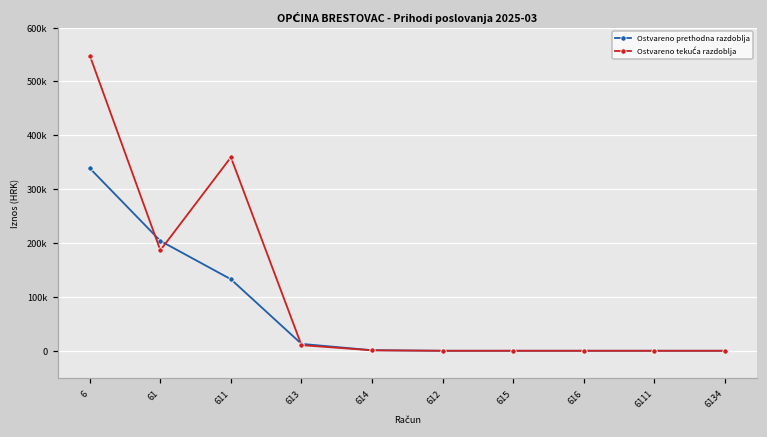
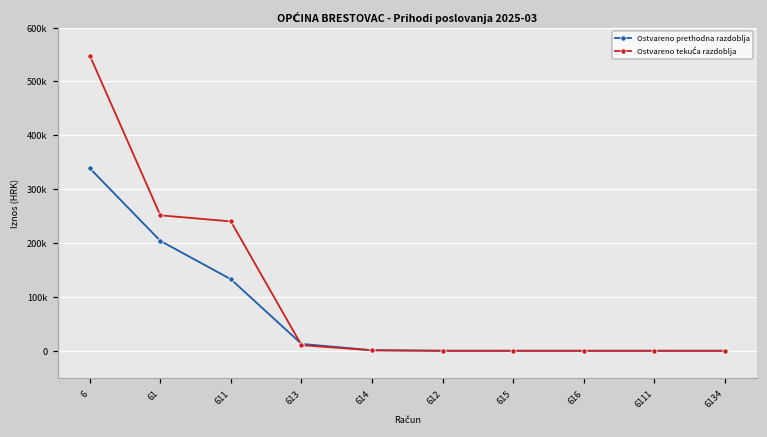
  {
    "Ostvareno prethodna razdoblja": {
      "6": 340000,
      "61": 200000,
      "611": 130000
    },
    "Ostvareno tekuća razdoblja": {
      "6": 550000,
-     "61": 190000,
-     "611": 360000
+     "61": 250000,
+     "611": 240000
    }
  }
